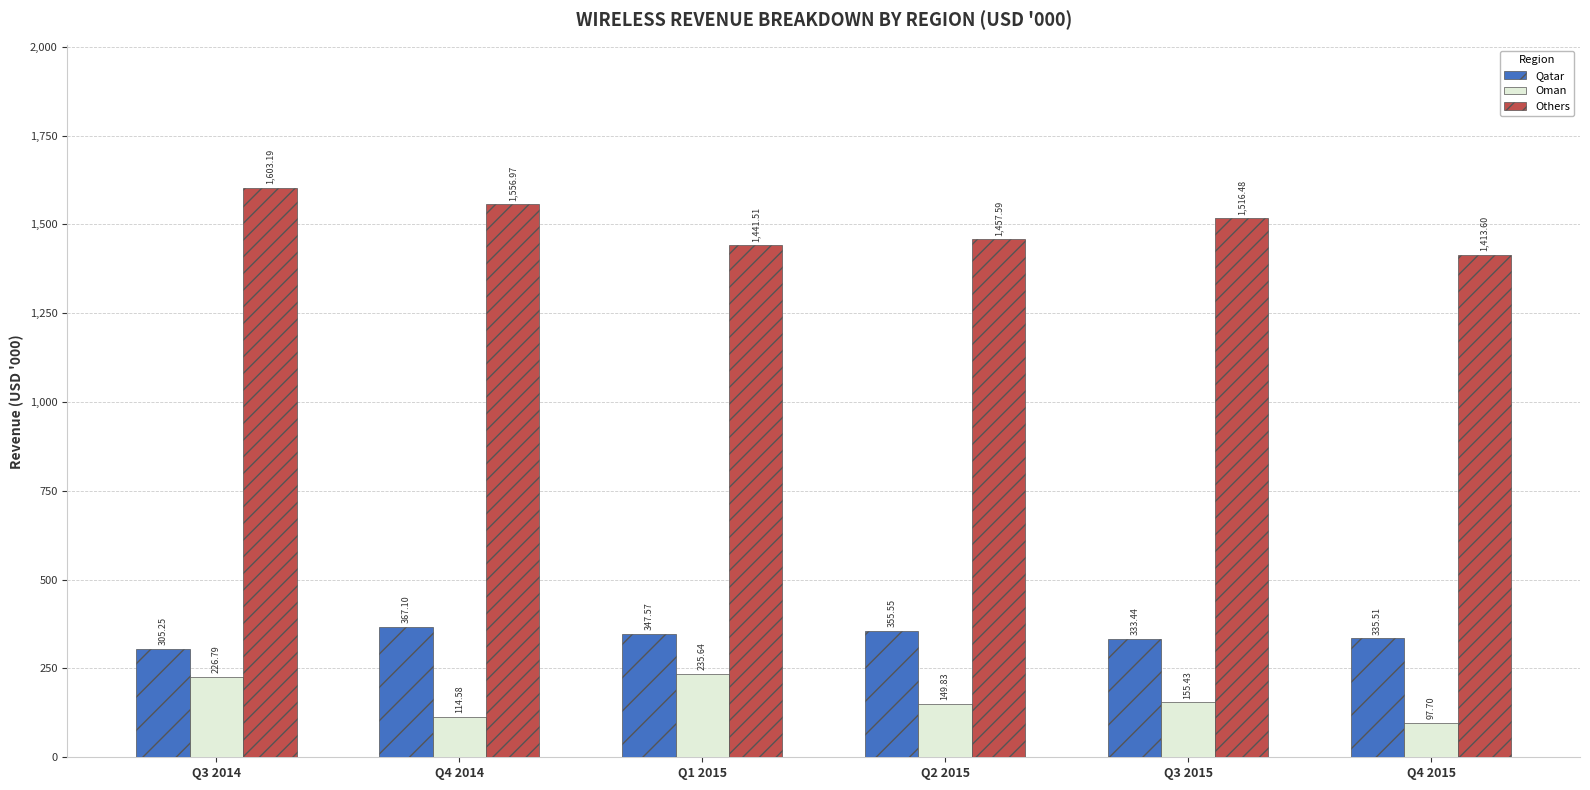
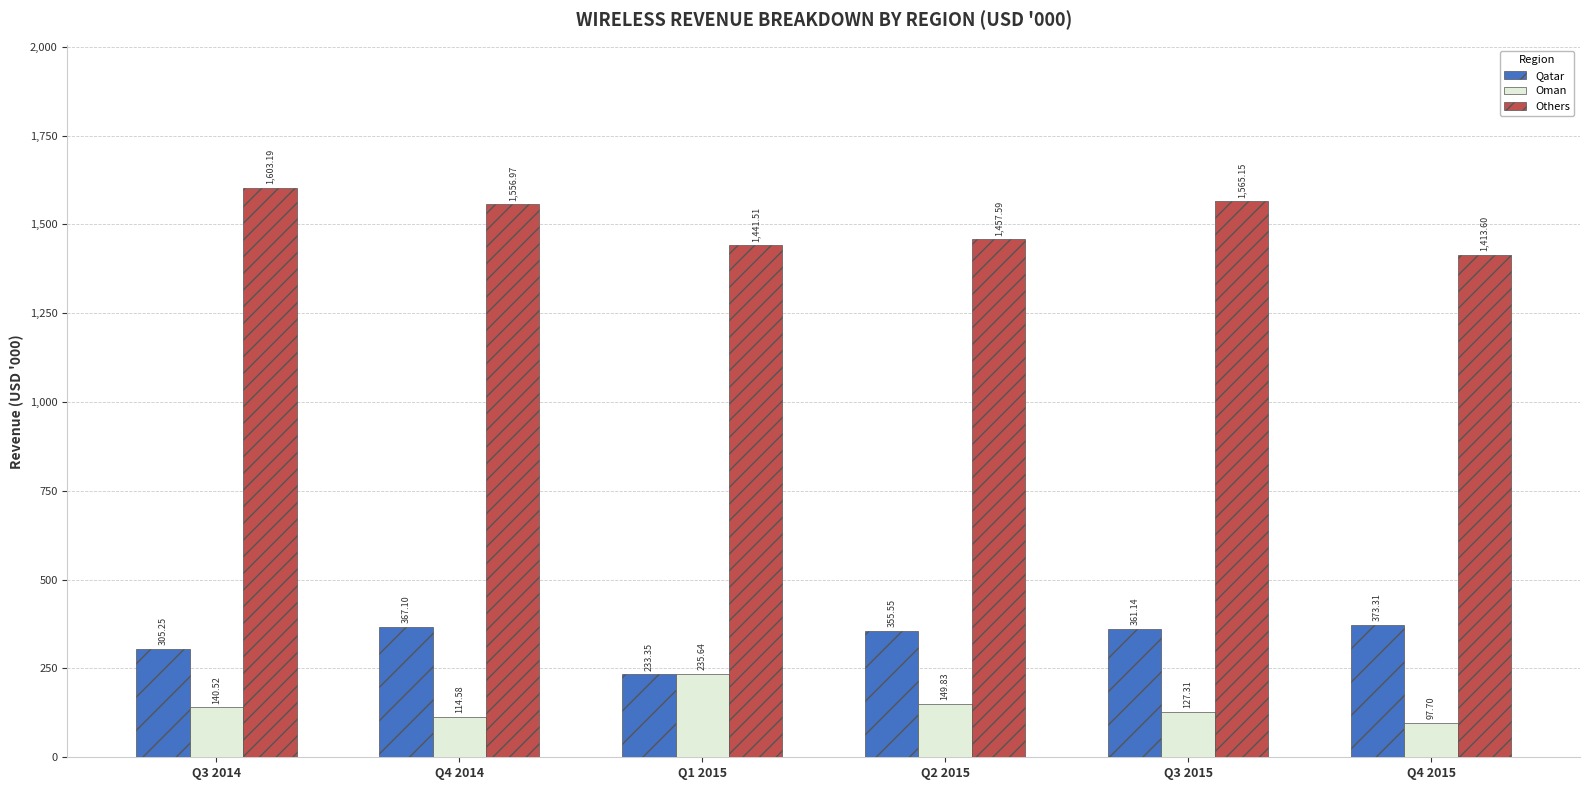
  {
    "Qatar": {
      "Q3 2014": "305.25",
      "Q4 2014": "367.10",
-     "Q1 2015": "347.57",
+     "Q1 2015": "233.35",
      "Q2 2015": "355.55",
-     "Q3 2015": "333.44",
-     "Q4 2015": "335.51"
+     "Q3 2015": "361.14",
+     "Q4 2015": "373.31"
    },
    "Oman": {
-     "Q3 2014": "226.79",
+     "Q3 2014": "140.52",
      "Q4 2014": "114.58",
      "Q1 2015": "235.64",
      "Q2 2015": "149.83",
-     "Q3 2015": "155.43",
+     "Q3 2015": "127.31",
      "Q4 2015": "97.70"
    },
    "Others": {
      "Q3 2014": "1,603.19",
      "Q4 2014": "1,556.97",
      "Q1 2015": "1,441.51",
      "Q2 2015": "1,457.59",
-     "Q3 2015": "1,516.48",
+     "Q3 2015": "1,565.15",
      "Q4 2015": "1,413.60"
    }
  }
